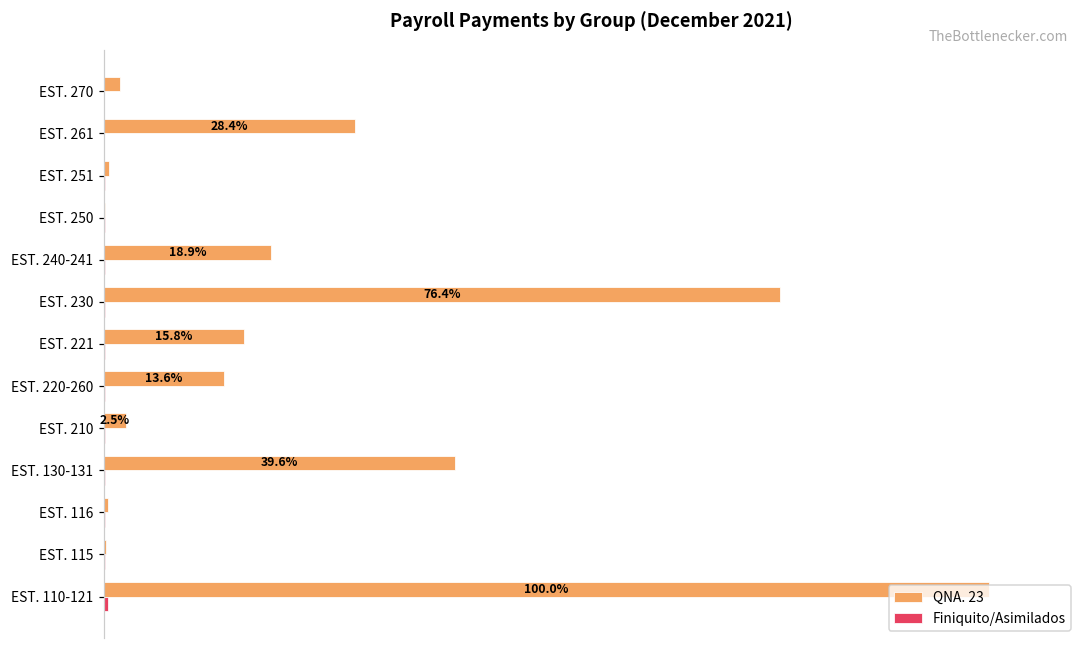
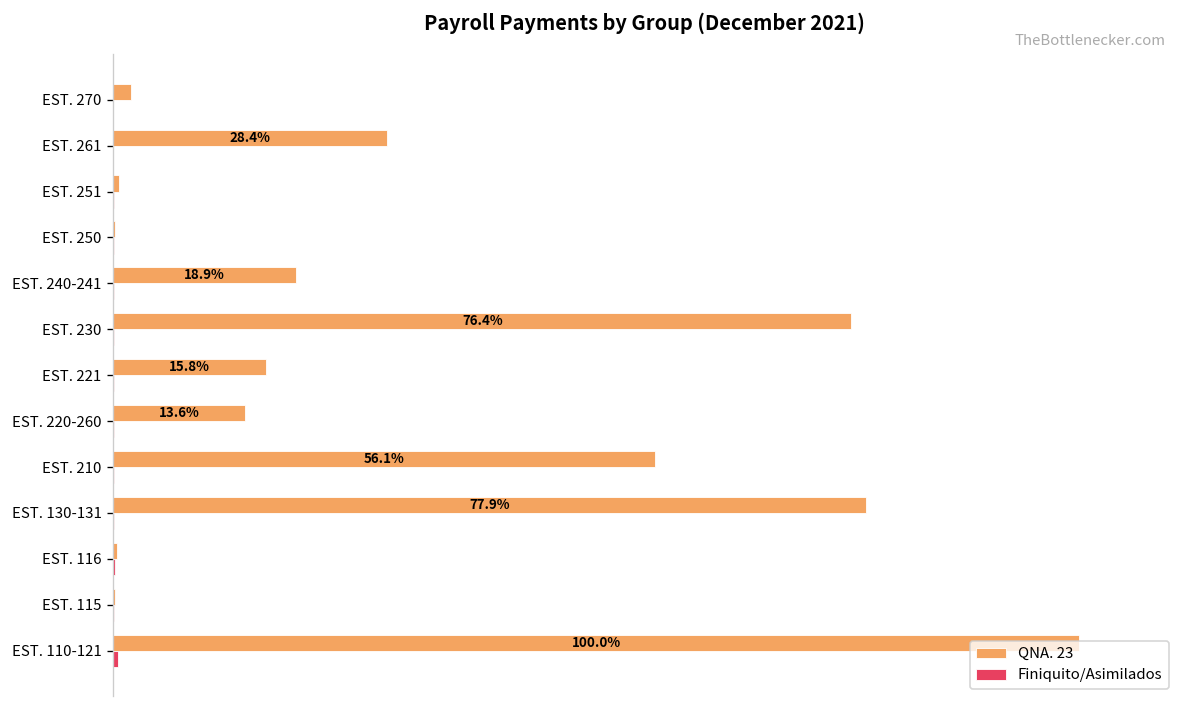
  {
    "QNA. 23": {
      "EST. 261": "28.4%",
      "EST. 240-241": "18.9%",
      "EST. 230": "76.4%",
      "EST. 221": "15.8%",
      "EST. 220-260": "13.6%",
-     "EST. 210": "2.5%",
-     "EST. 130-131": "39.6%"
+     "EST. 210": "56.1%",
+     "EST. 130-131": "77.9%"
    }
  }
